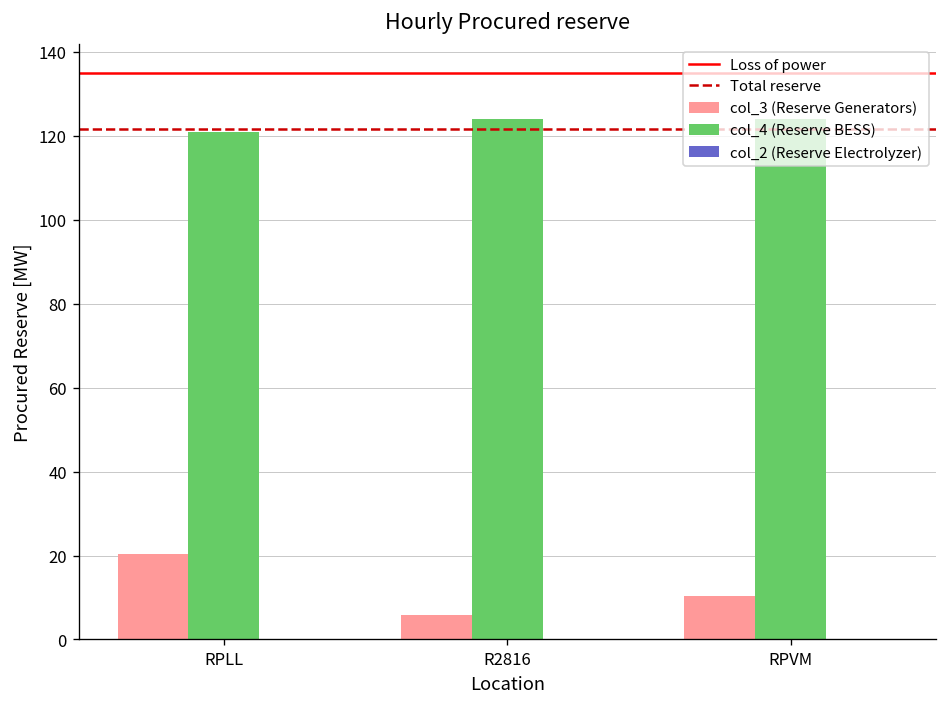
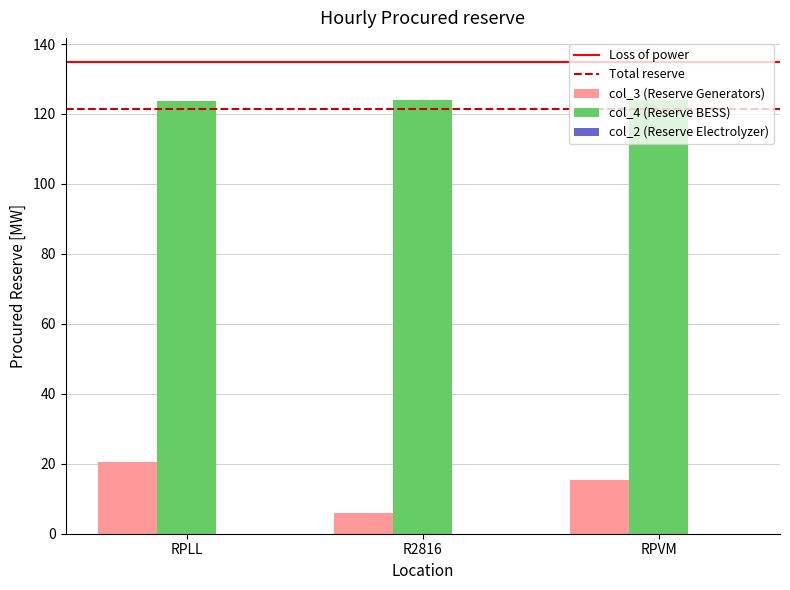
  {
    "col_3 (Reserve Generators)": {
      "RPLL": 20,
      "R2816": 6,
-     "RPVM": 10
+     "RPVM": 15
    },
    "col_4 (Reserve BESS)": {
-     "RPLL": 121,
+     "RPLL": 124,
      "R2816": 124
    },
    "col_2 (Reserve Electrolyzer)": {
      "RPLL": 0,
      "R2816": 0,
      "RPVM": 0
    }
  }
